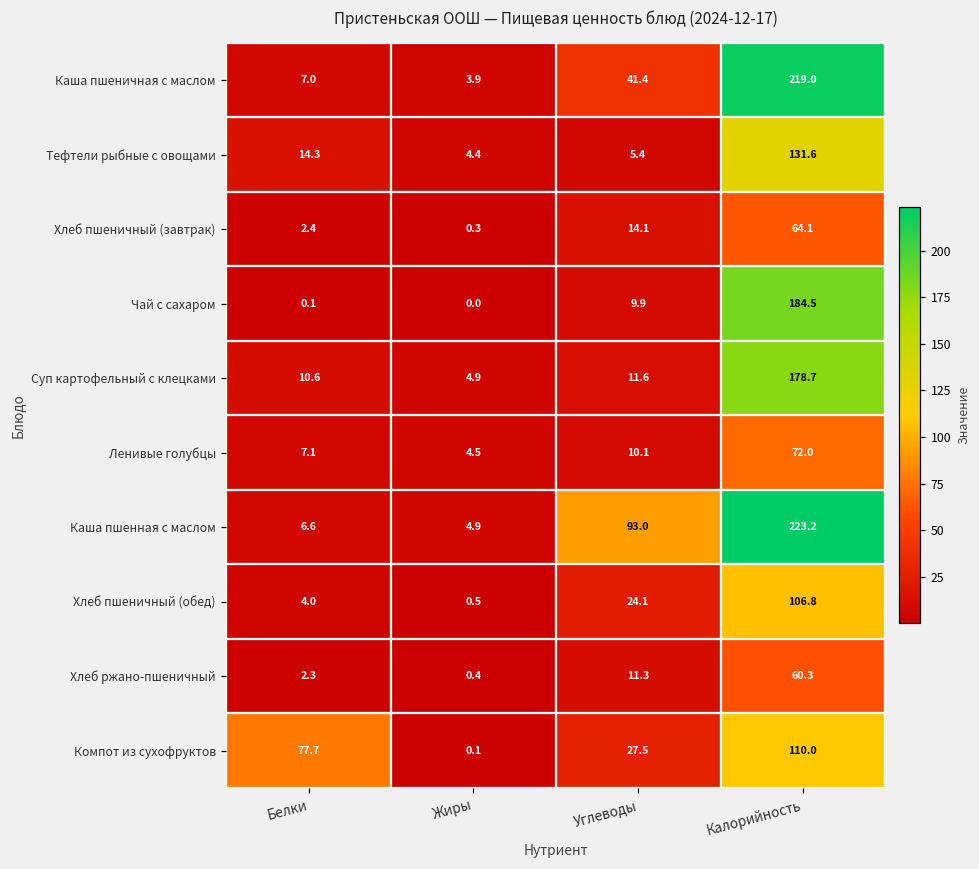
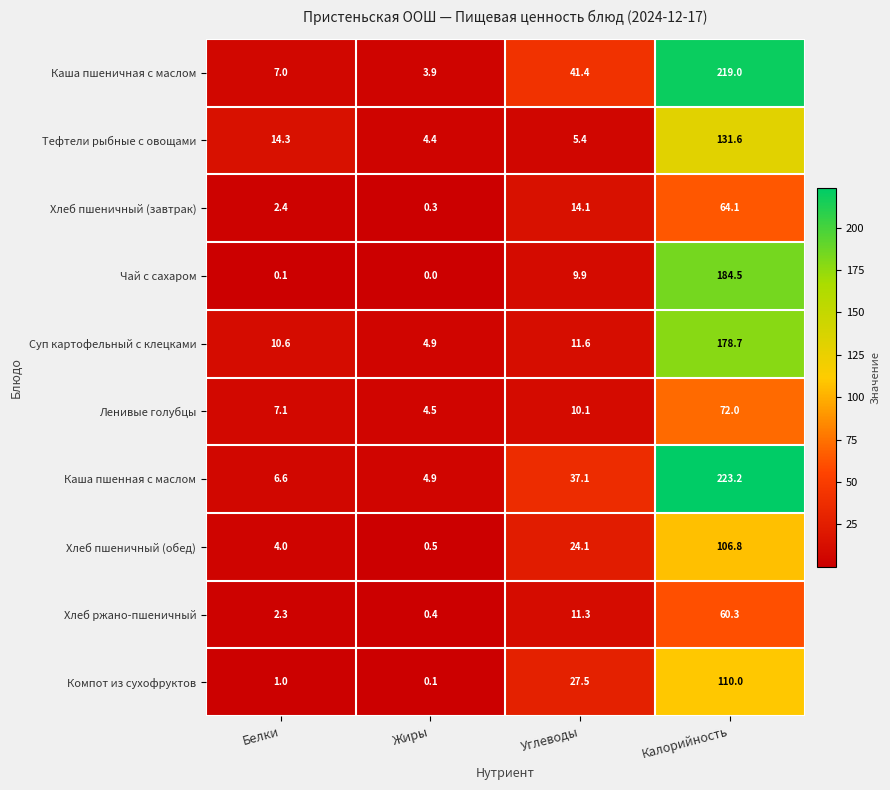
  {
    "Каша пшеничная с маслом": {
      "Белки": 7.0,
      "Жиры": 3.9,
      "Углеводы": 41.4,
      "Калорийность": 219.0
    },
    "Тефтели рыбные с овощами": {
      "Белки": 14.3,
      "Жиры": 4.4,
      "Углеводы": 5.4,
      "Калорийность": 131.6
    },
    "Хлеб пшеничный (завтрак)": {
      "Белки": 2.4,
      "Жиры": 0.3,
      "Углеводы": 14.1,
      "Калорийность": 64.1
    },
    "Чай с сахаром": {
      "Белки": 0.1,
      "Жиры": 0.0,
      "Углеводы": 9.9,
      "Калорийность": 184.5
    },
    "Суп картофельный с клецками": {
      "Белки": 10.6,
      "Жиры": 4.9,
      "Углеводы": 11.6,
      "Калорийность": 178.7
    },
    "Ленивые голубцы": {
      "Белки": 7.1,
      "Жиры": 4.5,
      "Углеводы": 10.1,
      "Калорийность": 72.0
    },
    "Каша пшенная с маслом": {
      "Белки": 6.6,
      "Жиры": 4.9,
-     "Углеводы": 93.0,
+     "Углеводы": 37.1,
      "Калорийность": 223.2
    },
    "Хлеб пшеничный (обед)": {
      "Белки": 4.0,
      "Жиры": 0.5,
      "Углеводы": 24.1,
      "Калорийность": 106.8
    },
    "Хлеб ржано-пшеничный": {
      "Белки": 2.3,
      "Жиры": 0.4,
      "Углеводы": 11.3,
      "Калорийность": 60.3
    },
    "Компот из сухофруктов": {
-     "Белки": 77.7,
+     "Белки": 1.0,
      "Жиры": 0.1,
      "Углеводы": 27.5,
      "Калорийность": 110.0
    }
  }
